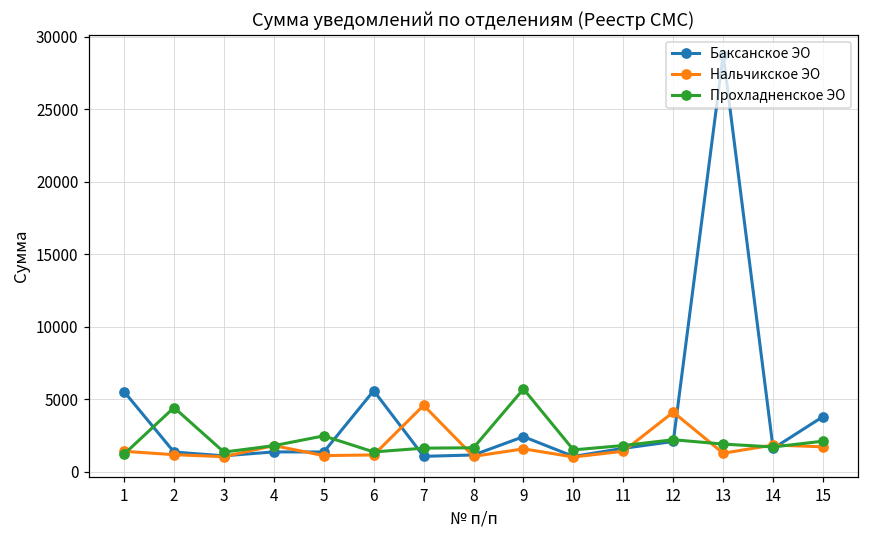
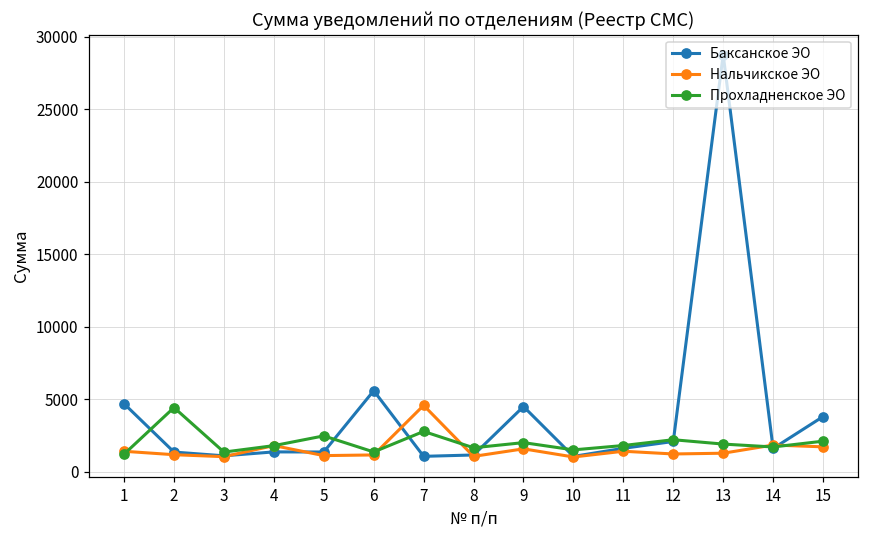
  {
    "Баксанское ЭО": {
-     "1": 5500,
+     "1": 4700,
      "4": 1400,
      "5": 1400,
      "6": 5600,
      "7": 1100,
-     "9": 2400,
+     "9": 4500,
      "11": 1600,
      "15": 3800
    },
    "Нальчикское ЭО": {
      "1": 1400,
      "5": 1100,
      "6": 1200,
      "7": 4600,
      "9": 1600,
      "11": 1400,
-     "12": 4100,
+     "12": 1200,
      "13": 1300,
      "15": 1700
    },
    "Прохладненское ЭО": {
      "1": 1200,
      "2": 4400,
      "3": 1300,
      "5": 2500,
      "6": 1400,
-     "7": 1600,
+     "7": 2800,
      "8": 1600,
-     "9": 5700,
+     "9": 2000,
      "10": 1500,
      "11": 1800,
      "13": 1900,
      "15": 2100
    }
  }
